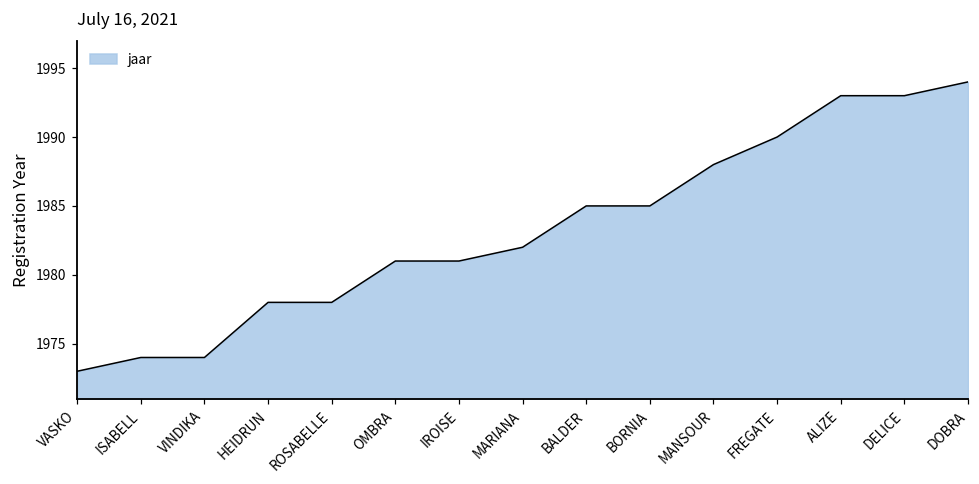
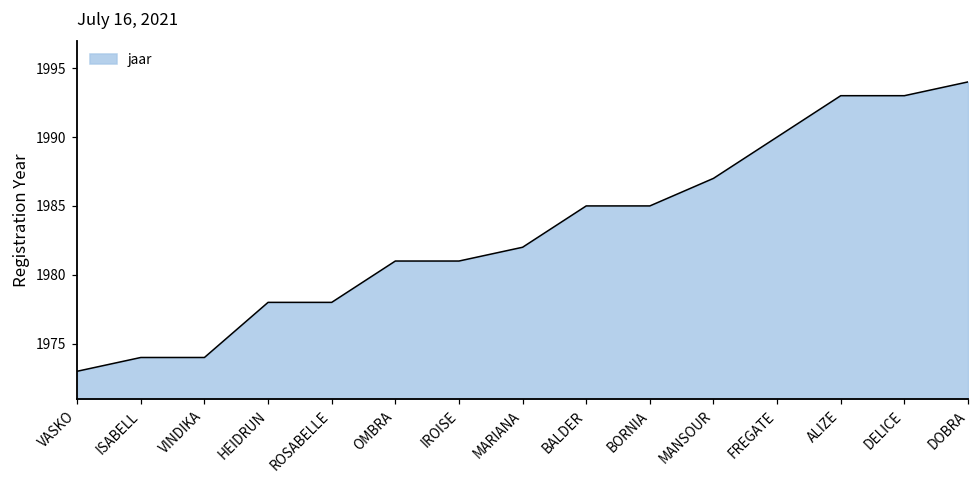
  {
    "VASKO": 1973,
    "ISABELL": 1974,
    "VINDIKA": 1974,
    "HEIDRUN": 1978,
    "ROSABELLE": 1978,
    "OMBRA": 1981,
    "IROISE": 1981,
    "MARIANA": 1982,
    "BALDER": 1985,
    "BORNIA": 1985,
-   "MANSOUR": 1988,
+   "MANSOUR": 1987,
    "FREGATE": 1990,
    "ALIZE": 1993,
    "DELICE": 1993,
    "DOBRA": 1994
  }
